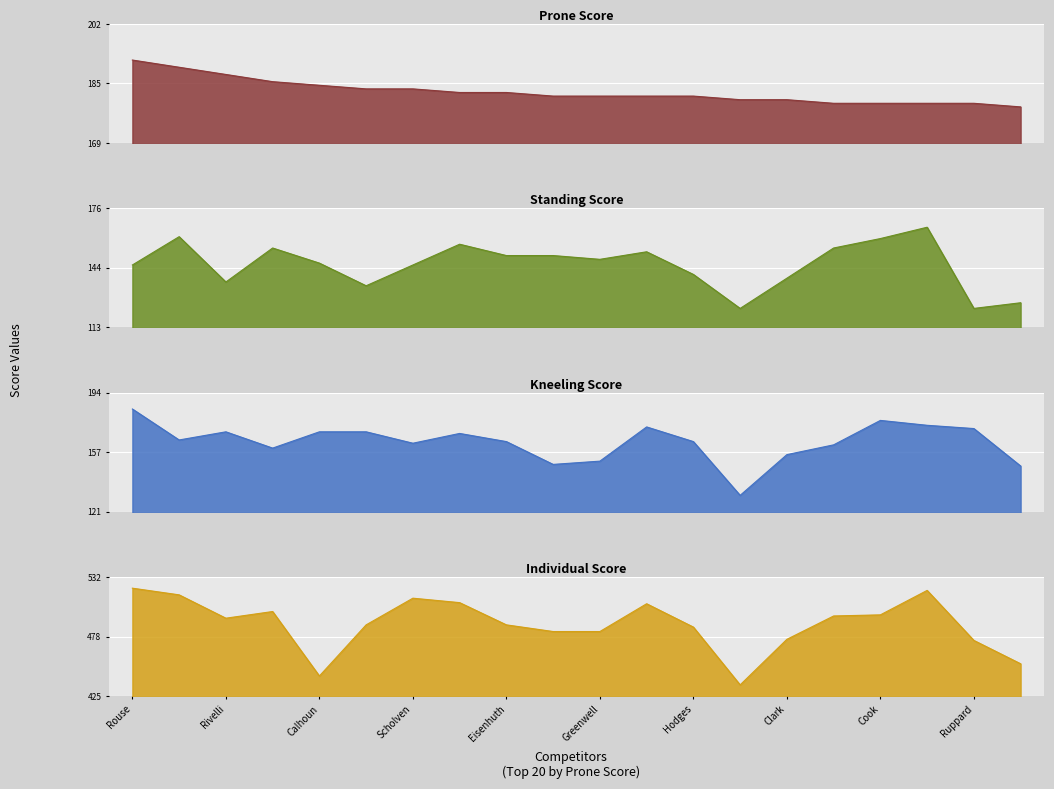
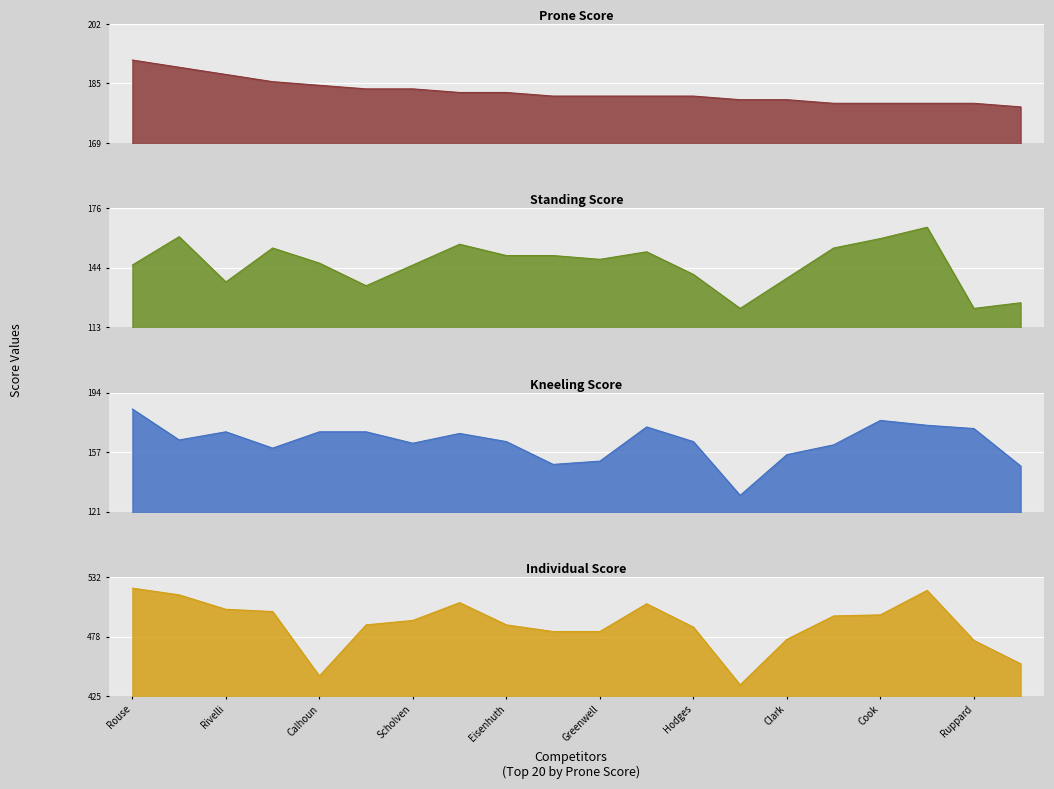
  {
    "Individual Score": {
      "Rouse": 522,
-     "Rivelli": 495,
+     "Rivelli": 503,
      "Calhoun": 443,
-     "Scholven": 513,
+     "Scholven": 493,
      "Eisenhuth": 489,
      "Greenwell": 483,
      "Hodges": 487,
      "Clark": 476,
      "Cook": 498,
      "Ruppard": 475
    }
  }
